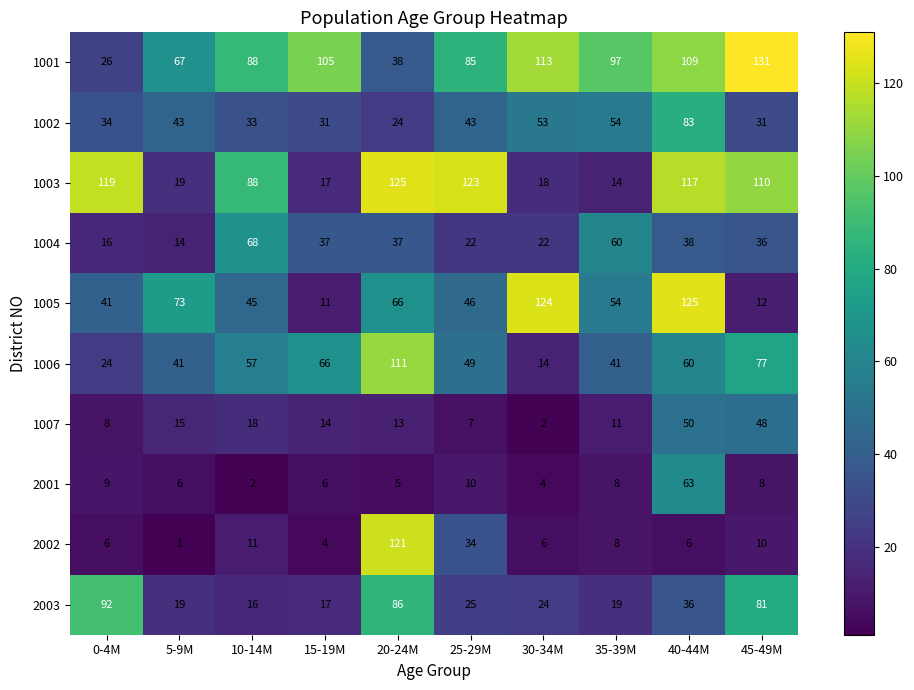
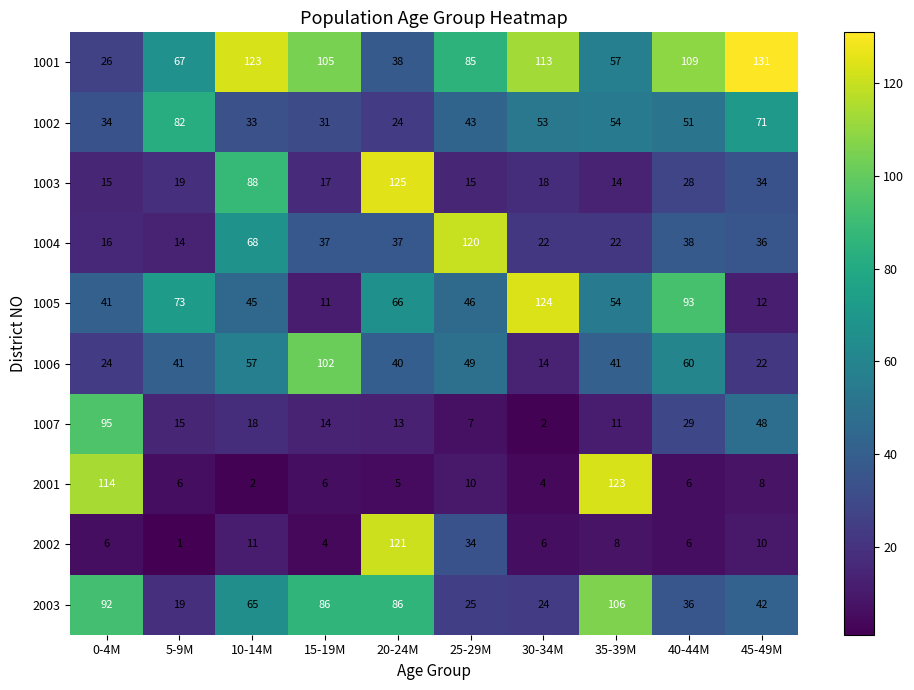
  {
    "1001": {
      "0-4M": 26,
      "5-9M": 67,
-     "10-14M": 88,
+     "10-14M": 123,
      "15-19M": 105,
      "20-24M": 38,
      "25-29M": 85,
      "30-34M": 113,
-     "35-39M": 97,
+     "35-39M": 57,
      "40-44M": 109,
      "45-49M": 131
    },
    "1002": {
      "0-4M": 34,
-     "5-9M": 43,
+     "5-9M": 82,
      "10-14M": 33,
      "15-19M": 31,
      "20-24M": 24,
      "25-29M": 43,
      "30-34M": 53,
      "35-39M": 54,
-     "40-44M": 83,
-     "45-49M": 31
+     "40-44M": 51,
+     "45-49M": 71
    },
    "1003": {
-     "0-4M": 119,
+     "0-4M": 15,
      "5-9M": 19,
      "10-14M": 88,
      "15-19M": 17,
      "20-24M": 125,
-     "25-29M": 123,
+     "25-29M": 15,
      "30-34M": 18,
      "35-39M": 14,
-     "40-44M": 117,
-     "45-49M": 110
+     "40-44M": 28,
+     "45-49M": 34
    },
    "1004": {
      "0-4M": 16,
      "5-9M": 14,
      "10-14M": 68,
      "15-19M": 37,
      "20-24M": 37,
-     "25-29M": 22,
+     "25-29M": 120,
      "30-34M": 22,
-     "35-39M": 60,
+     "35-39M": 22,
      "40-44M": 38,
      "45-49M": 36
    },
    "1005": {
      "0-4M": 41,
      "5-9M": 73,
      "10-14M": 45,
      "15-19M": 11,
      "20-24M": 66,
      "25-29M": 46,
      "30-34M": 124,
      "35-39M": 54,
-     "40-44M": 125,
+     "40-44M": 93,
      "45-49M": 12
    },
    "1006": {
      "0-4M": 24,
      "5-9M": 41,
      "10-14M": 57,
-     "15-19M": 66,
-     "20-24M": 111,
+     "15-19M": 102,
+     "20-24M": 40,
      "25-29M": 49,
      "30-34M": 14,
      "35-39M": 41,
      "40-44M": 60,
-     "45-49M": 77
+     "45-49M": 22
    },
    "1007": {
-     "0-4M": 8,
+     "0-4M": 95,
      "5-9M": 15,
      "10-14M": 18,
      "15-19M": 14,
      "20-24M": 13,
      "25-29M": 7,
      "30-34M": 2,
      "35-39M": 11,
-     "40-44M": 50,
+     "40-44M": 29,
      "45-49M": 48
    },
    "2001": {
-     "0-4M": 9,
+     "0-4M": 114,
      "5-9M": 6,
      "10-14M": 2,
      "15-19M": 6,
      "20-24M": 5,
      "25-29M": 10,
      "30-34M": 4,
-     "35-39M": 8,
-     "40-44M": 63,
+     "35-39M": 123,
+     "40-44M": 6,
      "45-49M": 8
    },
    "2002": {
      "0-4M": 6,
      "5-9M": 1,
      "10-14M": 11,
      "15-19M": 4,
      "20-24M": 121,
      "25-29M": 34,
      "30-34M": 6,
      "35-39M": 8,
      "40-44M": 6,
      "45-49M": 10
    },
    "2003": {
      "0-4M": 92,
      "5-9M": 19,
-     "10-14M": 16,
-     "15-19M": 17,
+     "10-14M": 65,
+     "15-19M": 86,
      "20-24M": 86,
      "25-29M": 25,
      "30-34M": 24,
-     "35-39M": 19,
+     "35-39M": 106,
      "40-44M": 36,
-     "45-49M": 81
+     "45-49M": 42
    }
  }
